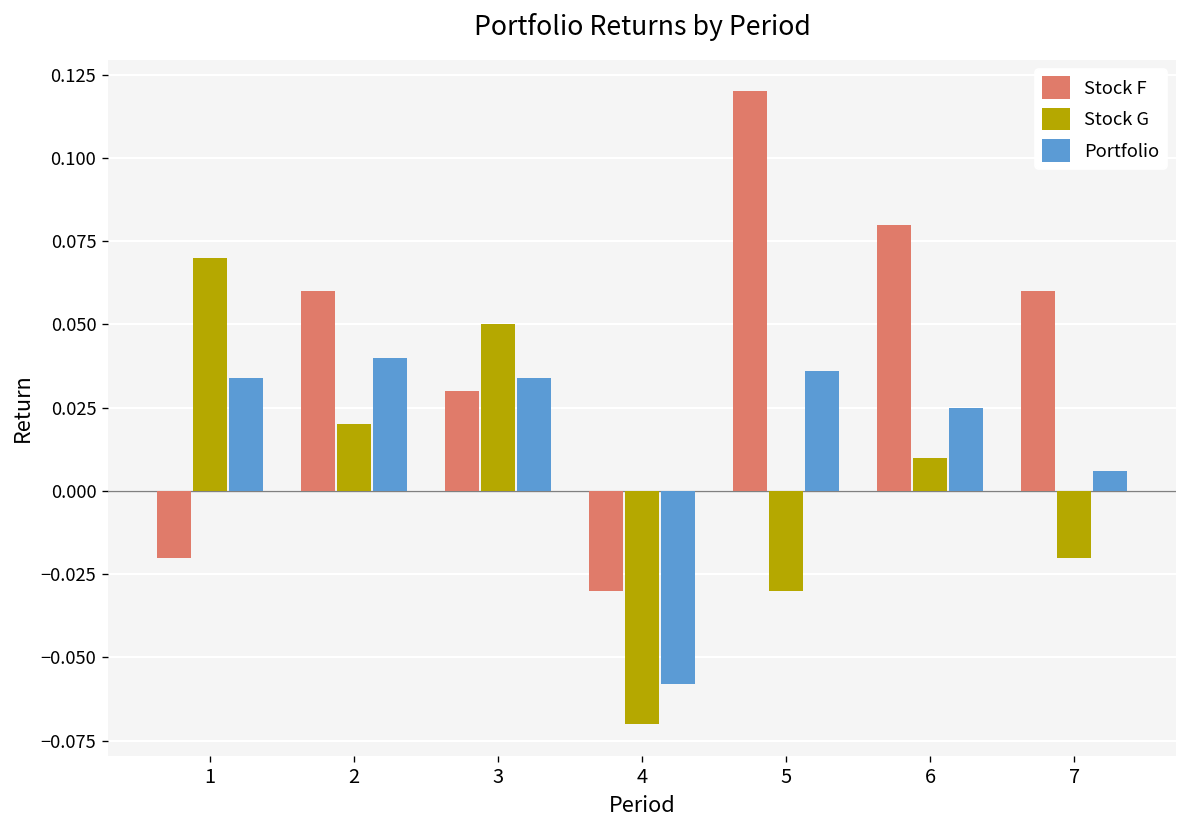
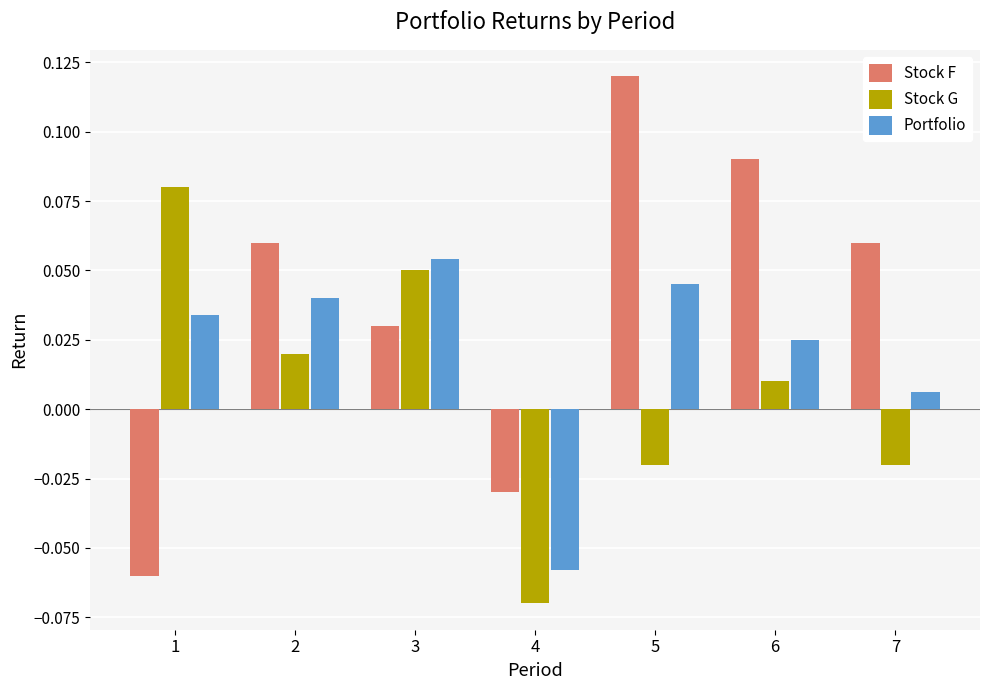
  {
    "Stock F": {
-     "1": -0.02,
+     "1": -0.06,
      "2": 0.06,
      "3": 0.03,
      "4": -0.03,
      "5": 0.12,
-     "6": 0.08,
+     "6": 0.09,
      "7": 0.06
    },
    "Stock G": {
-     "1": 0.07,
+     "1": 0.08,
      "2": 0.02,
      "3": 0.05,
      "4": -0.07,
-     "5": -0.03,
+     "5": -0.02,
      "6": 0.01,
      "7": -0.02
    },
    "Portfolio": {
      "1": 0.034,
      "2": 0.040,
-     "3": 0.034,
+     "3": 0.054,
      "4": -0.058,
-     "5": 0.036,
+     "5": 0.045,
      "6": 0.025,
      "7": 0.006
    }
  }
